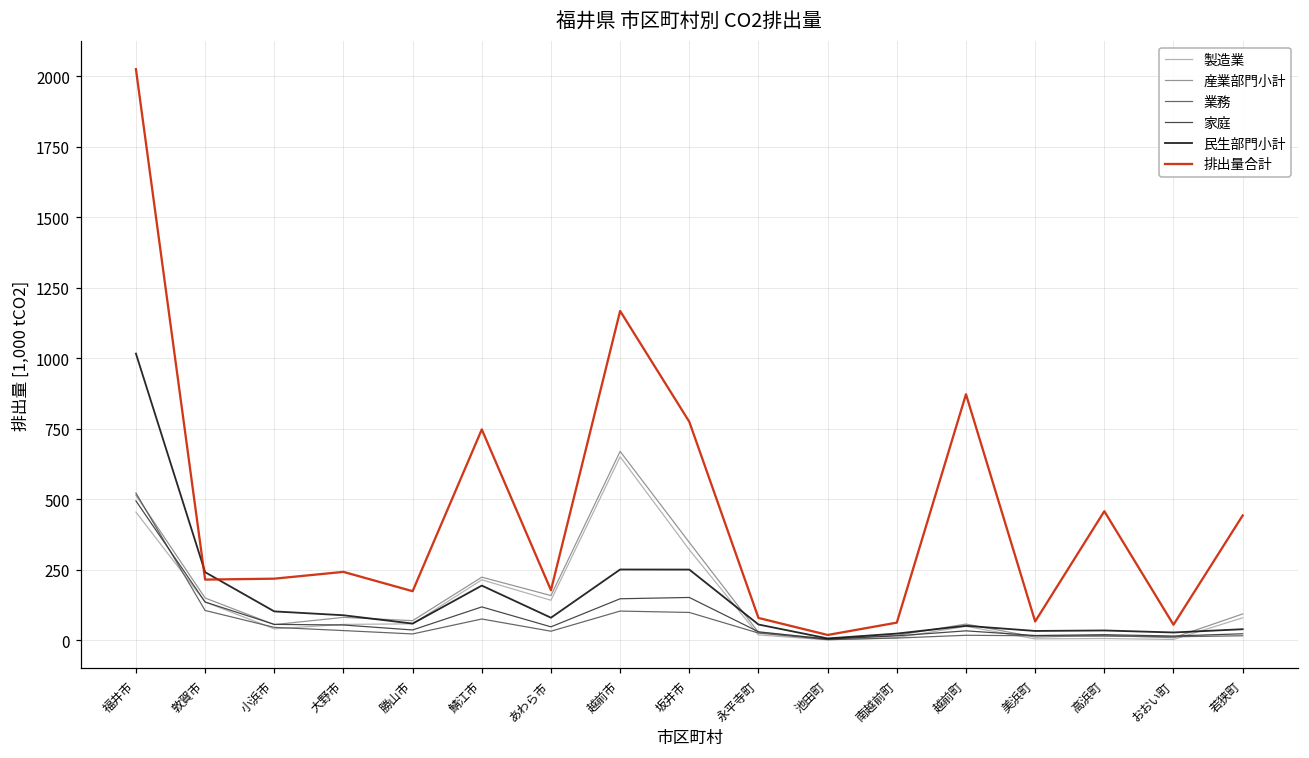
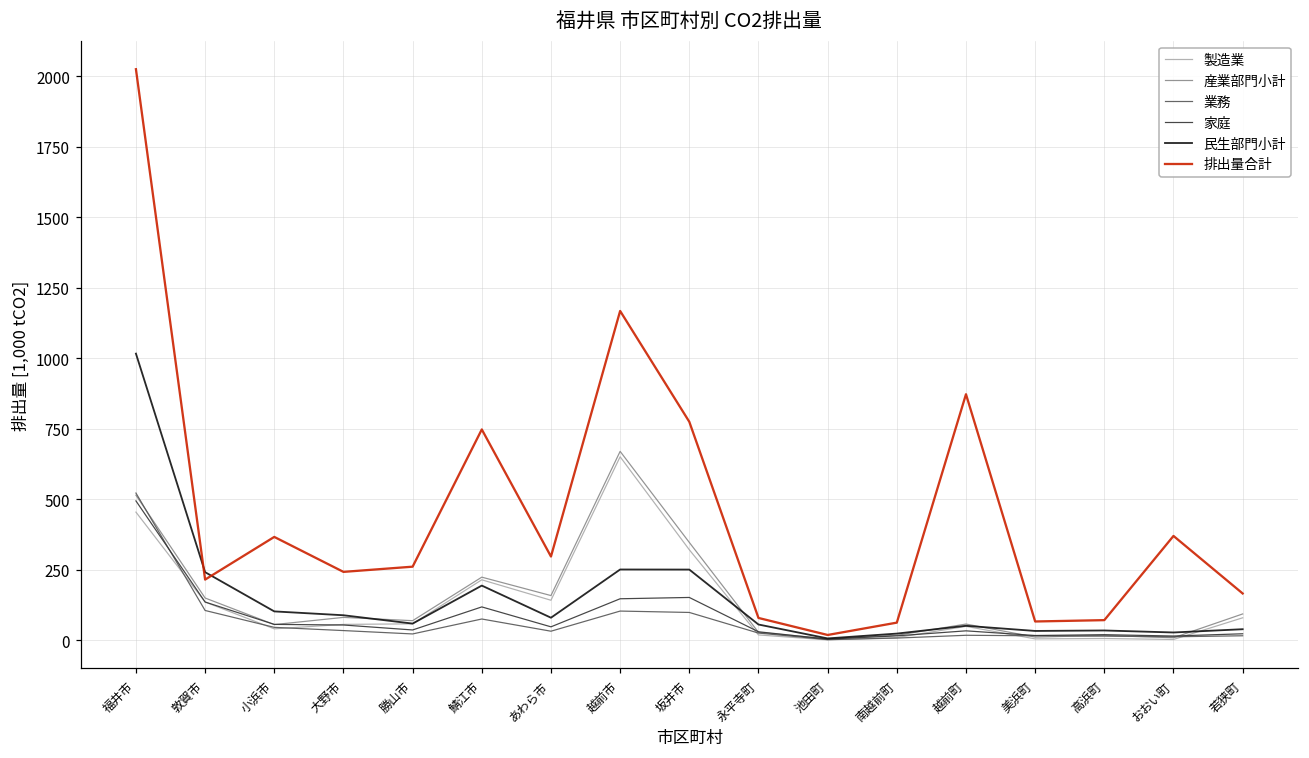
  {
    "排出量合計": {
      "福井市": 2030,
      "敦賀市": 220,
-     "小浜市": 220,
+     "小浜市": 370,
      "大野市": 240,
-     "勝山市": 170,
+     "勝山市": 260,
      "鯖江市": 750,
-     "あわら市": 180,
+     "あわら市": 300,
      "越前市": 1170,
      "坂井市": 780,
      "永平寺町": 80,
      "池田町": 20,
      "南越前町": 60,
      "越前町": 870,
      "美浜町": 70,
-     "高浜町": 460,
-     "おおい町": 60,
-     "若狭町": 440
+     "高浜町": 70,
+     "おおい町": 370,
+     "若狭町": 170
    }
  }
